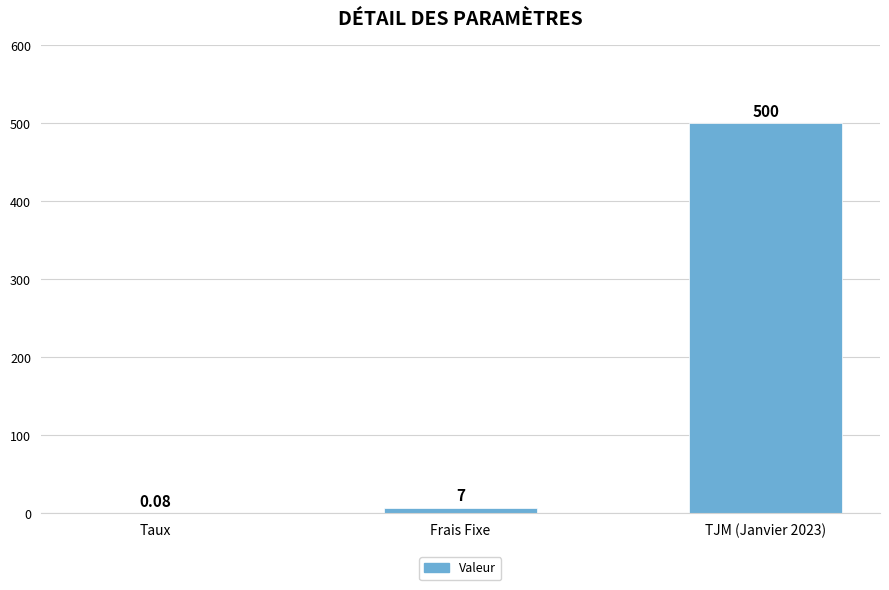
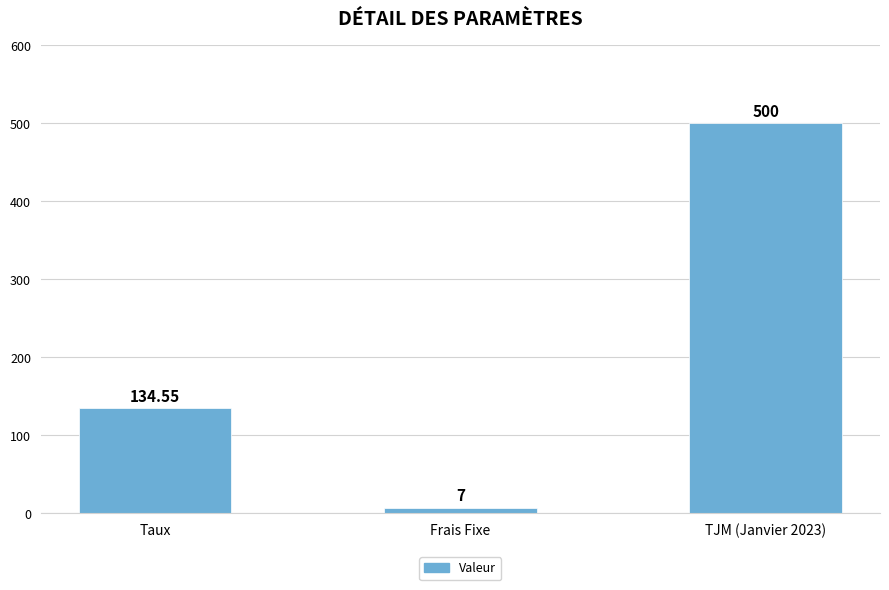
  {
-   "Taux": 0.08,
+   "Taux": 134.55,
    "Frais Fixe": 7,
    "TJM (Janvier 2023)": 500
  }
